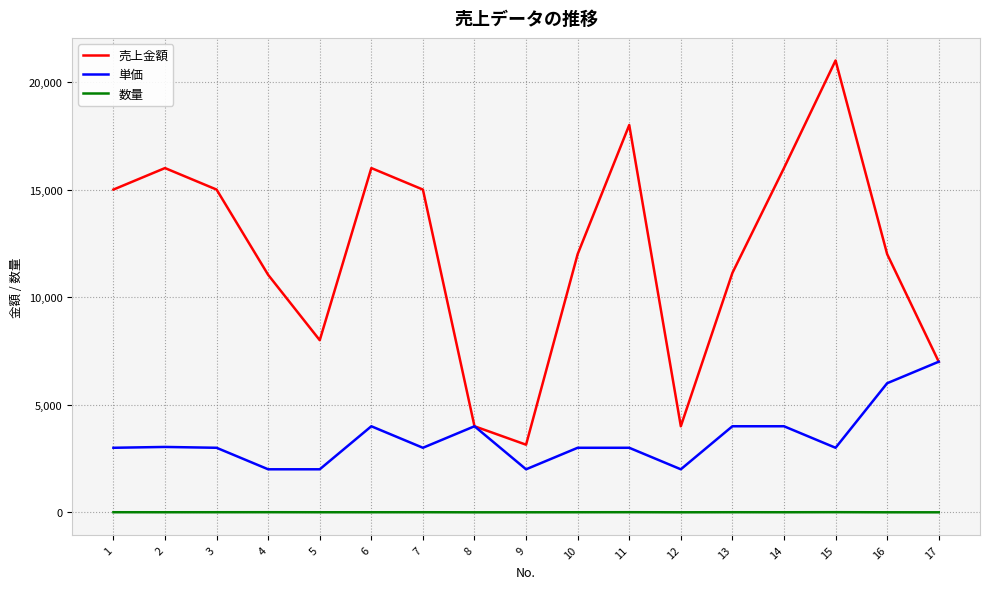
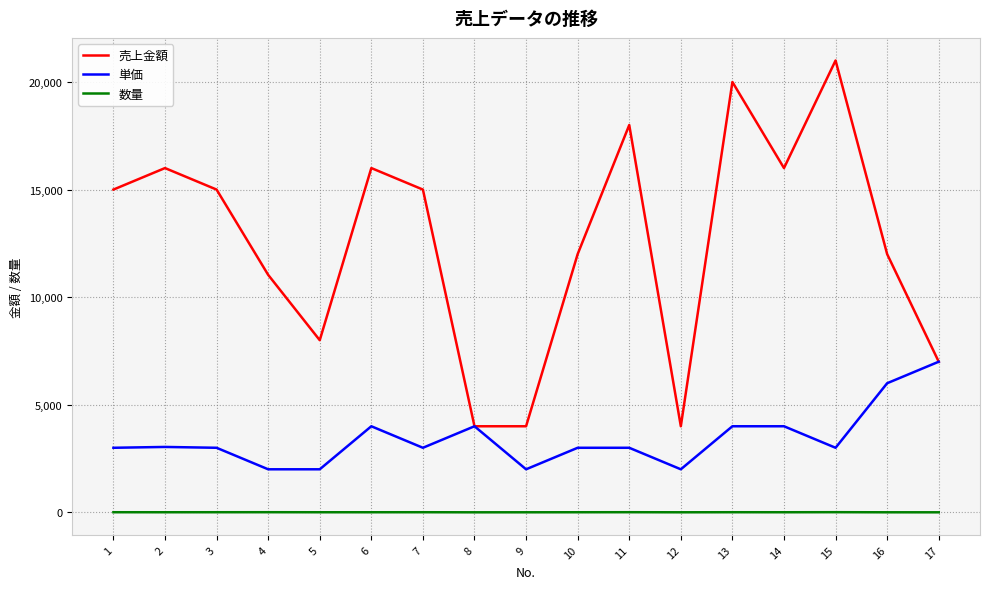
  {
    "売上金額": {
      "1": "15,000",
      "2": "16,000",
      "3": "15,000",
      "4": "11,000",
      "5": "8,000",
      "6": "16,000",
      "7": "15,000",
-     "9": "3,100",
+     "9": "4,000",
      "10": "12,000",
      "11": "18,000",
      "12": "4,000",
-     "13": "11,100",
+     "13": "20,000",
      "14": "16,000",
      "15": "21,000",
      "16": "12,000"
    },
    "単価": {
      "1": "3,000",
      "2": "3,000",
      "3": "3,000",
      "4": "2,000",
      "5": "2,000",
      "6": "4,000",
      "7": "3,000",
      "9": "2,000",
      "10": "3,000",
      "11": "3,000",
      "12": "2,000",
      "13": "4,000",
      "14": "4,000",
      "15": "3,000",
      "16": "6,000"
    },
    "数量": {
      "1": "0",
      "2": "0",
      "3": "0",
      "4": "0",
      "5": "0",
      "6": "0",
      "7": "0",
      "8": "0",
      "9": "0",
      "10": "0",
      "11": "0",
      "12": "0",
      "13": "0",
      "14": "0",
      "15": "0",
      "16": "0",
      "17": "0"
    }
  }
